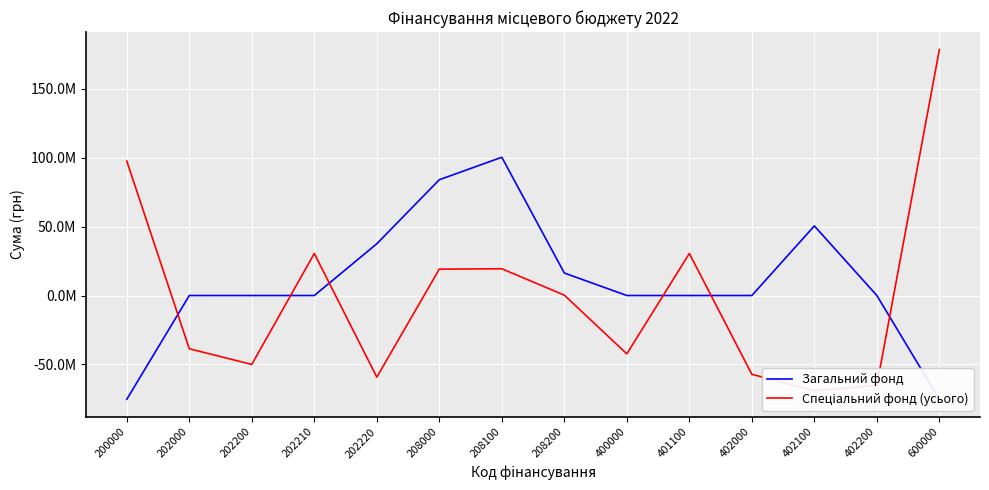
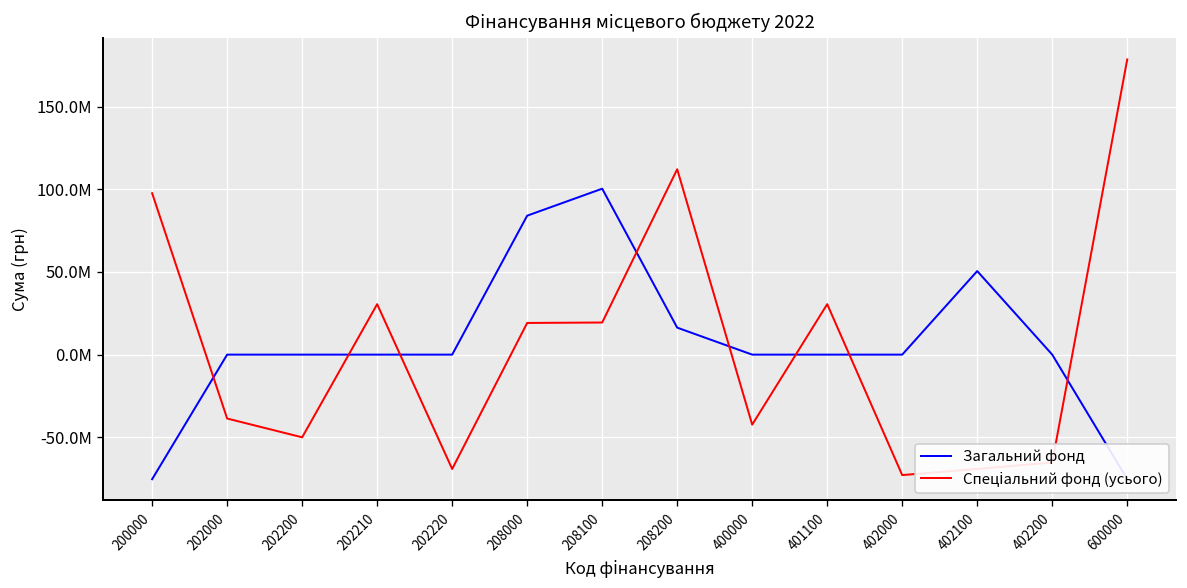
  {
    "Загальний фонд": {
      "200000": -75000000,
      "202000": 0,
      "202200": 0,
      "202210": 0,
-     "202220": 38000000,
+     "202220": 0,
      "208000": 84000000,
      "208100": 100000000,
      "208200": 16000000,
      "400000": 0,
      "401100": 0,
      "402000": 0,
      "402100": 51000000,
      "402200": 0
    },
    "Спеціальний фонд (усього)": {
      "200000": 98000000,
      "202000": -39000000,
      "202200": -50000000,
      "202210": 31000000,
-     "202220": -59000000,
+     "202220": -69000000,
      "208000": 19000000,
      "208100": 19000000,
-     "208200": 0,
+     "208200": 112000000,
      "400000": -42000000,
      "401100": 31000000,
-     "402000": -57000000,
+     "402000": -73000000,
      "600000": 178000000
    }
  }
